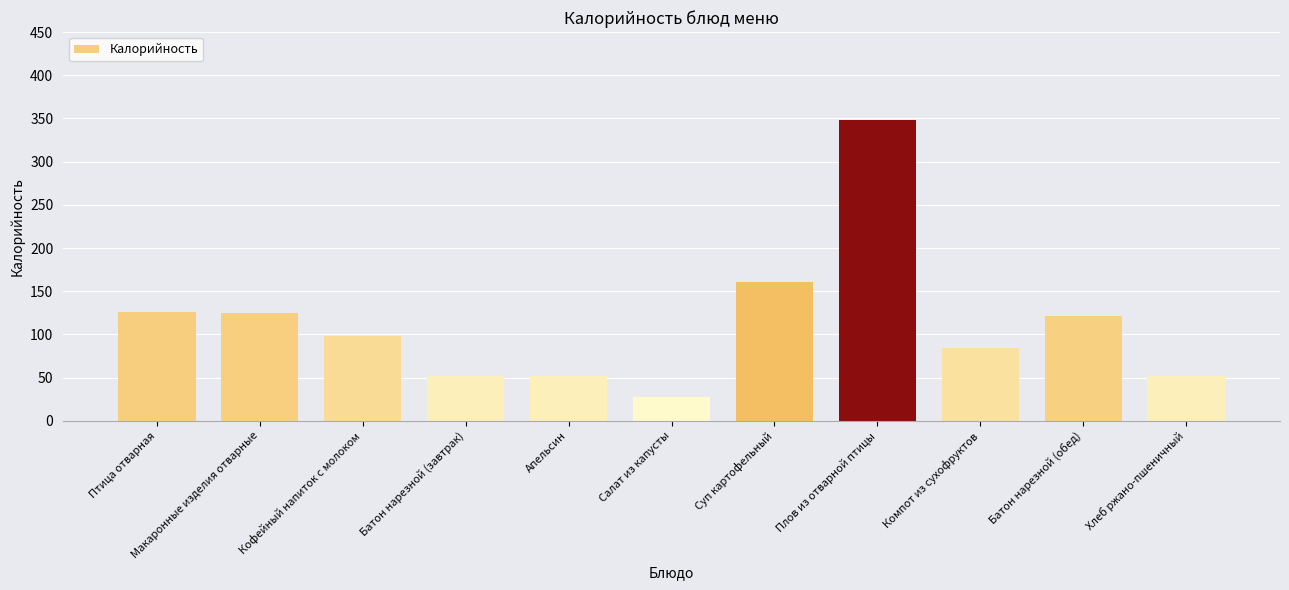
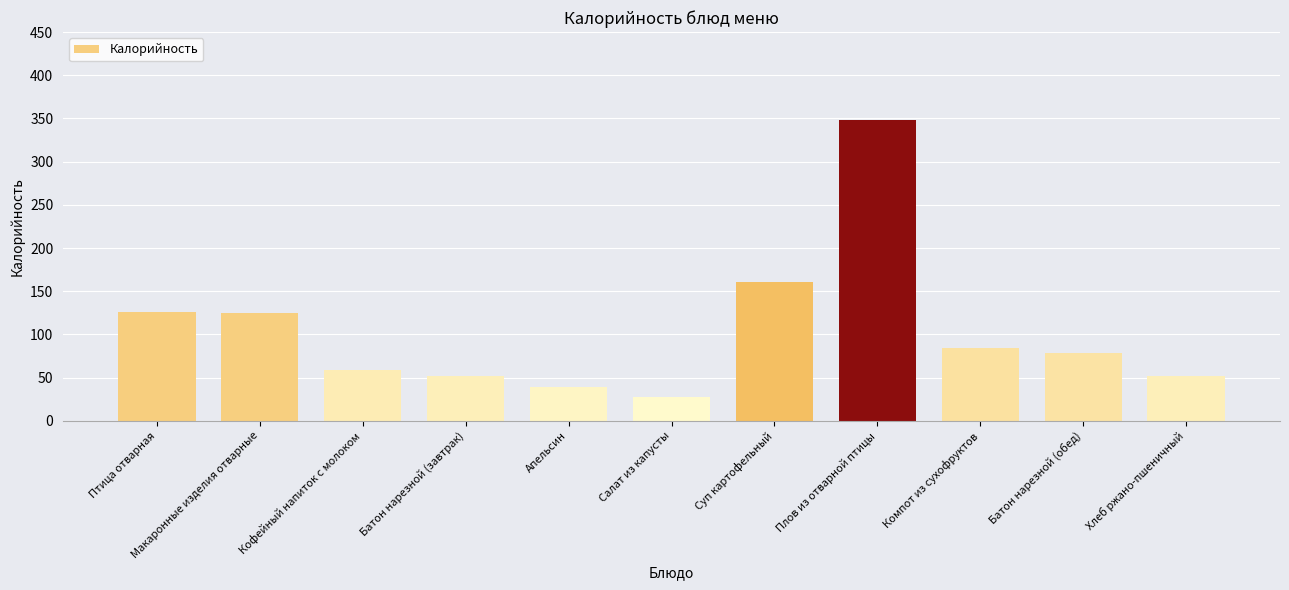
  {
    "Птица отварная": 130,
    "Макаронные изделия отварные": 130,
-   "Кофейный напиток с молоком": 100,
+   "Кофейный напиток с молоком": 60,
    "Батон нарезной (завтрак)": 50,
-   "Апельсин": 50,
+   "Апельсин": 40,
    "Салат из капусты": 30,
    "Суп картофельный": 160,
    "Плов из отварной птицы": 350,
    "Компот из сухофруктов": 80,
-   "Батон нарезной (обед)": 120,
+   "Батон нарезной (обед)": 80,
    "Хлеб ржано-пшеничный": 50
  }
